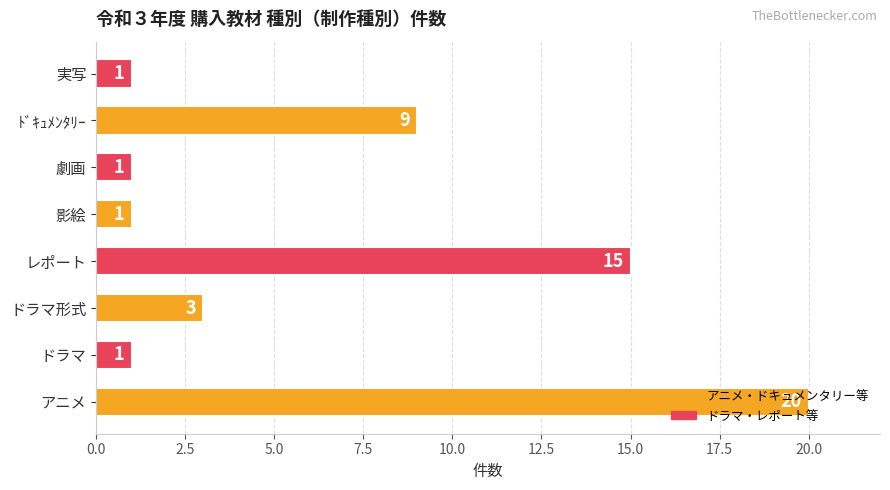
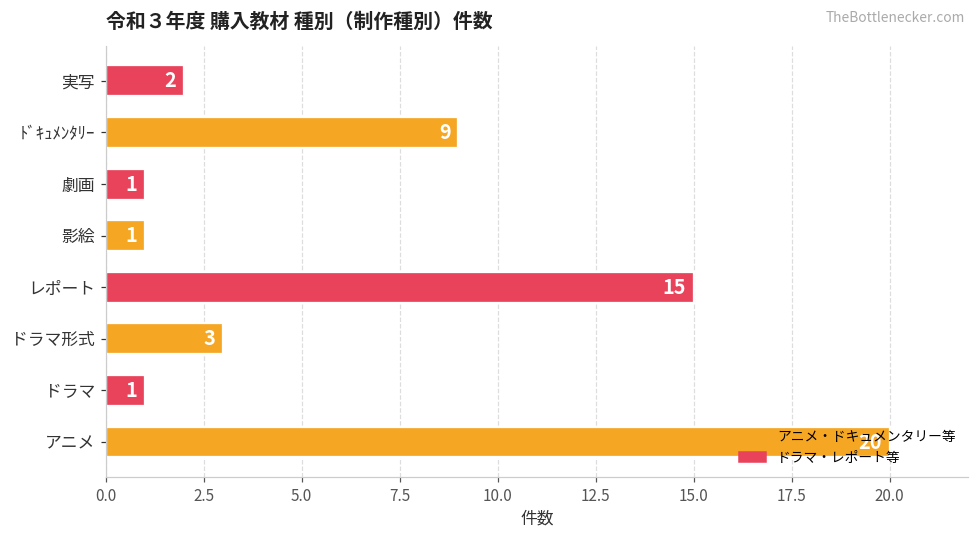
  {
-   "実写": 1,
+   "実写": 2,
    "ﾄﾞｷｭﾒﾝﾀﾘｰ": 9,
    "劇画": 1,
    "影絵": 1,
    "レポート": 15,
    "ドラマ形式": 3,
    "ドラマ": 1,
    "アニメ": 20
  }
